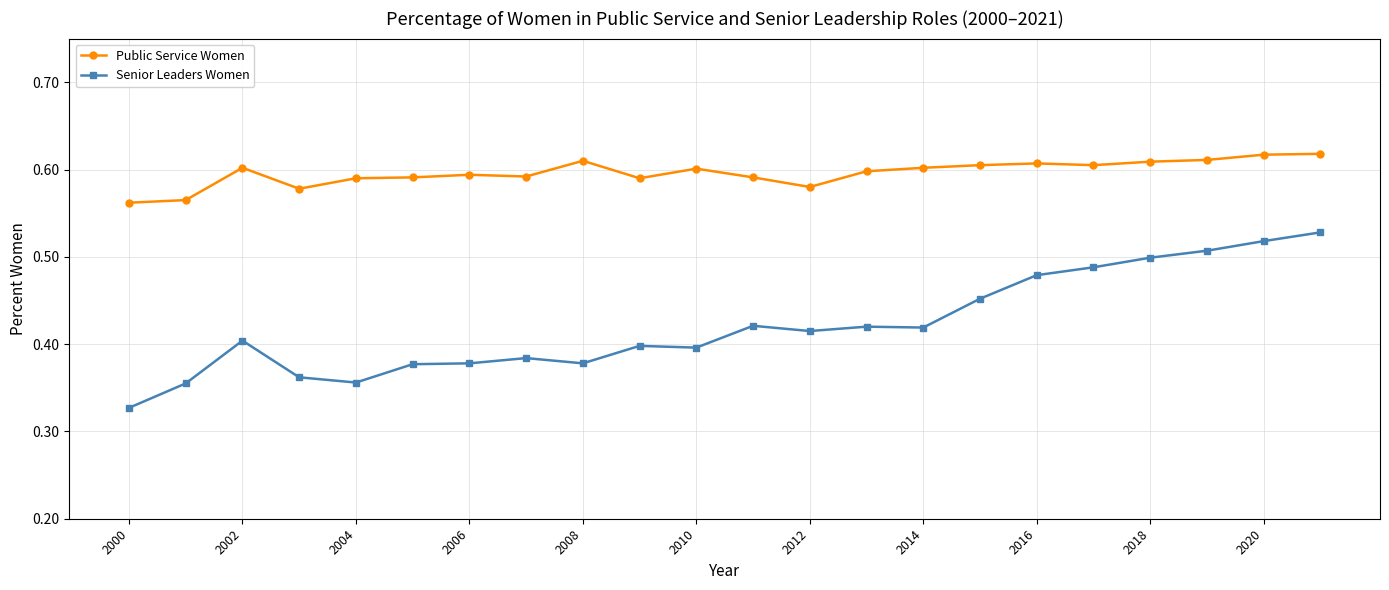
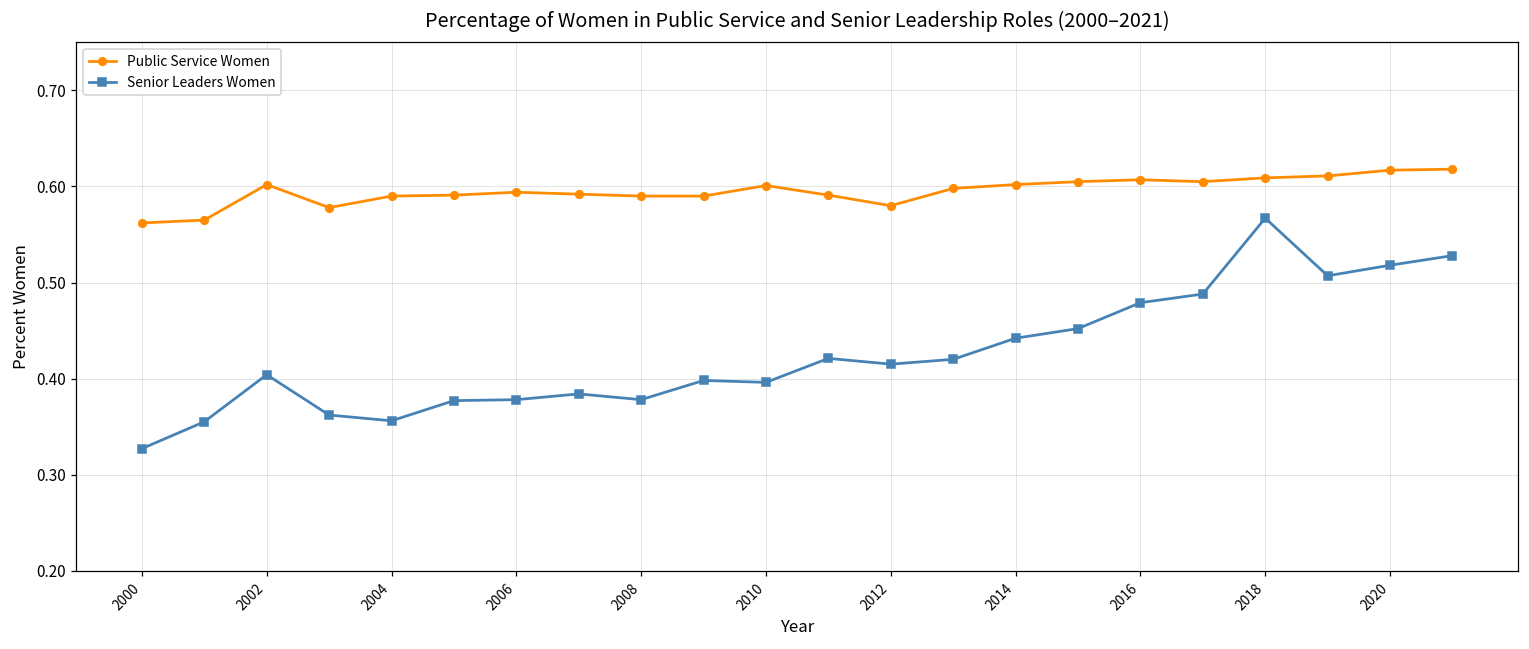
  {
    "Public Service Women": {
      "2000": 0.56,
      "2002": 0.60,
      "2004": 0.59,
      "2006": 0.59,
-     "2008": 0.61,
+     "2008": 0.59,
      "2010": 0.60,
      "2012": 0.58,
      "2014": 0.60,
      "2016": 0.61,
      "2018": 0.61,
      "2020": 0.62
    },
    "Senior Leaders Women": {
      "2000": 0.33,
      "2002": 0.40,
      "2004": 0.36,
      "2006": 0.38,
      "2008": 0.38,
      "2010": 0.40,
      "2012": 0.42,
-     "2014": 0.42,
+     "2014": 0.44,
      "2016": 0.48,
-     "2018": 0.50,
+     "2018": 0.57,
      "2020": 0.52
    }
  }
